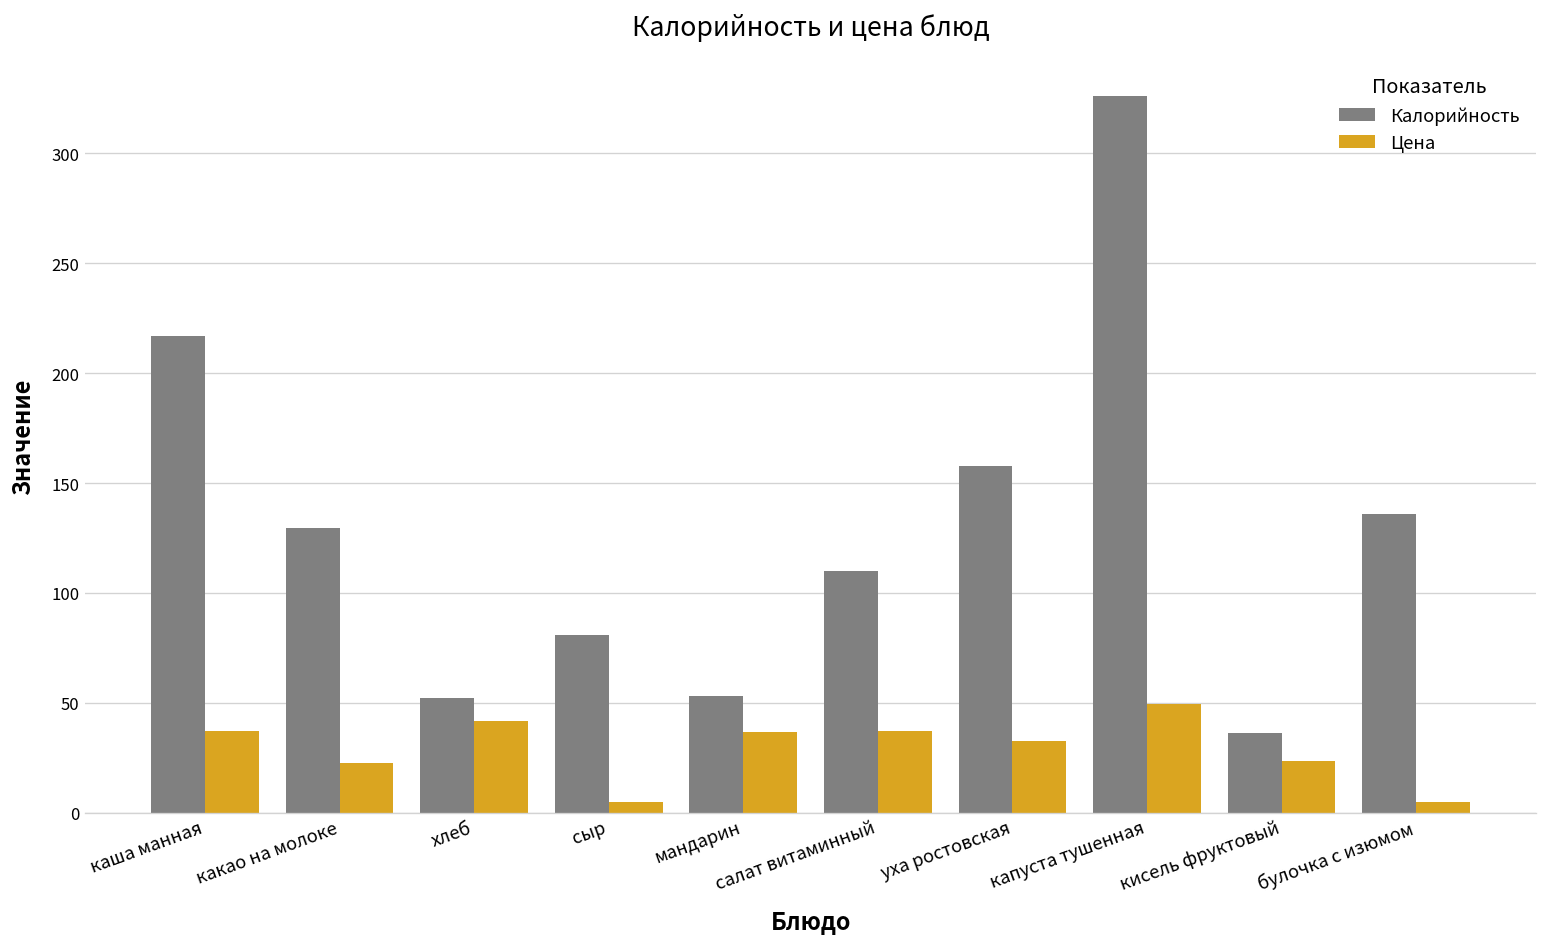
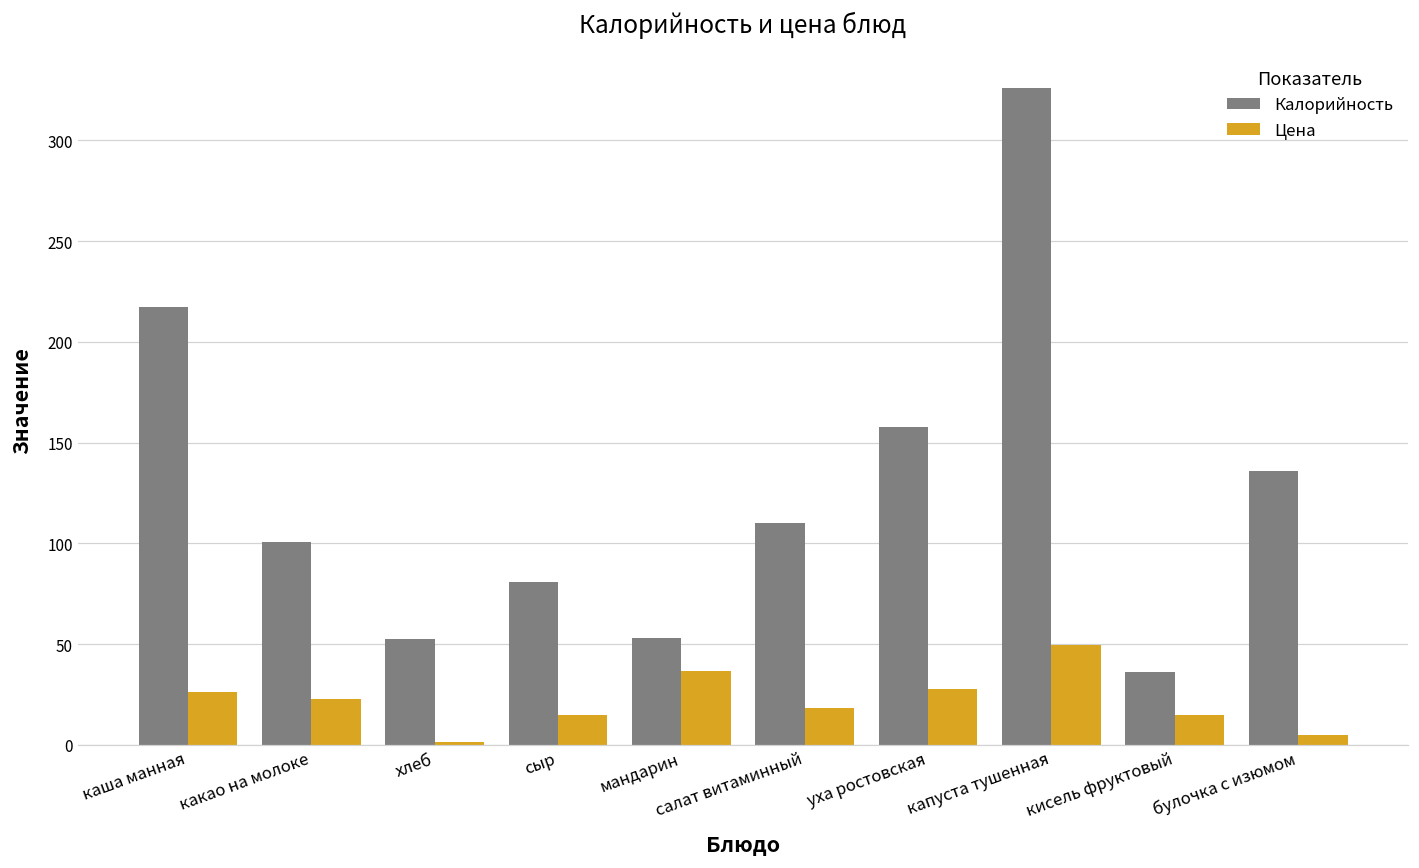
  {
    "Калорийность": {
      "каша манная": 217,
-     "какао на молоке": 129,
+     "какао на молоке": 101,
      "хлеб": 52,
      "сыр": 81,
      "мандарин": 53,
      "салат витаминный": 110,
      "уха ростовская": 158,
      "капуста тушенная": 326,
      "кисель фруктовый": 36,
      "булочка с изюмом": 136
    },
    "Цена": {
-     "каша манная": 37,
+     "каша манная": 26,
      "какао на молоке": 23,
-     "хлеб": 42,
-     "сыр": 5,
+     "хлеб": 1,
+     "сыр": 15,
      "мандарин": 37,
-     "салат витаминный": 37,
-     "уха ростовская": 33,
+     "салат витаминный": 18,
+     "уха ростовская": 28,
      "капуста тушенная": 50,
-     "кисель фруктовый": 24,
+     "кисель фруктовый": 15,
      "булочка с изюмом": 5
    }
  }
